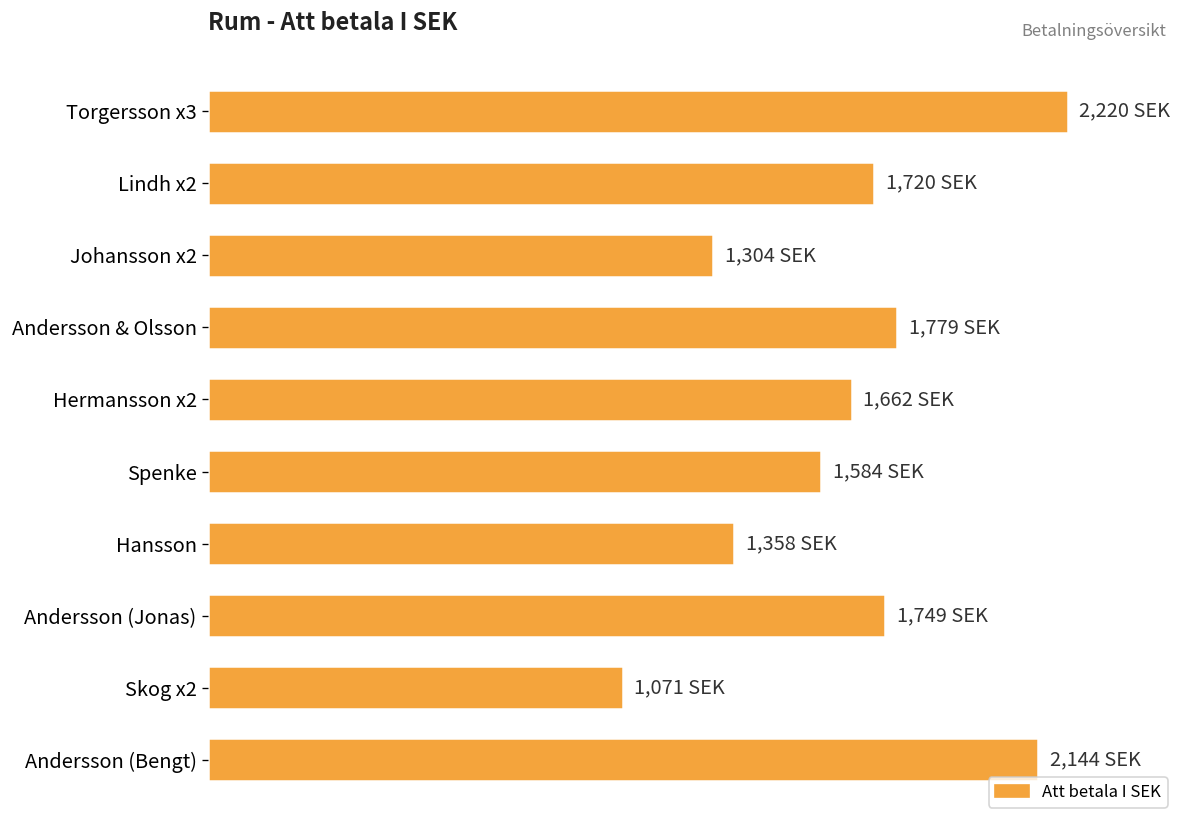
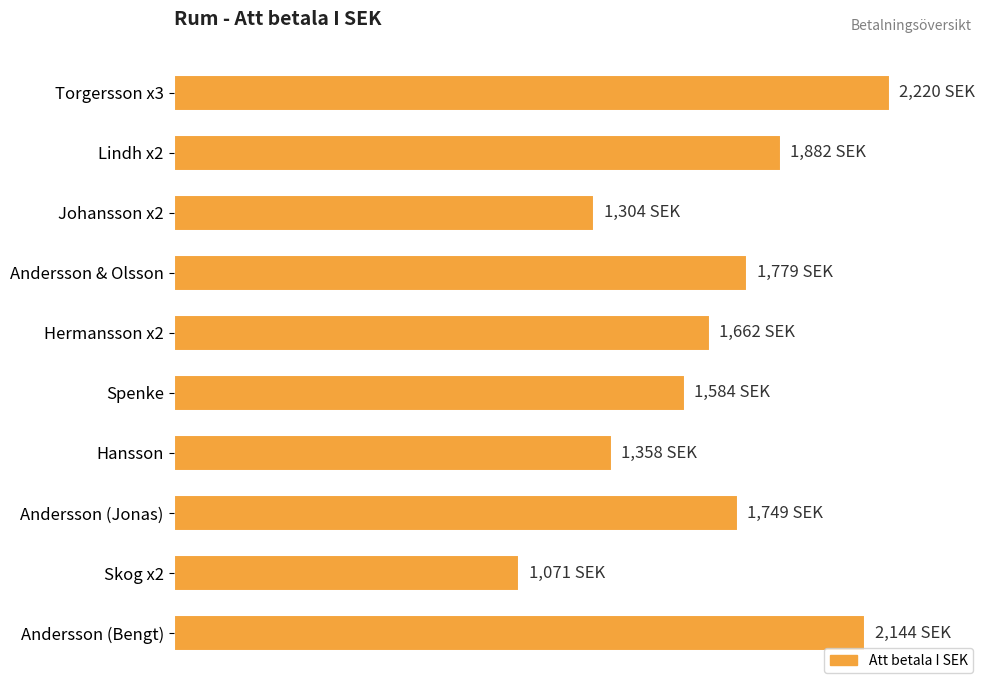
  {
    "Torgersson x3": "2,220",
-   "Lindh x2": "1,720",
+   "Lindh x2": "1,882",
    "Johansson x2": "1,304",
    "Andersson & Olsson": "1,779",
    "Hermansson x2": "1,662",
    "Spenke": "1,584",
    "Hansson": "1,358",
    "Andersson (Jonas)": "1,749",
    "Skog x2": "1,071",
    "Andersson (Bengt)": "2,144"
  }
